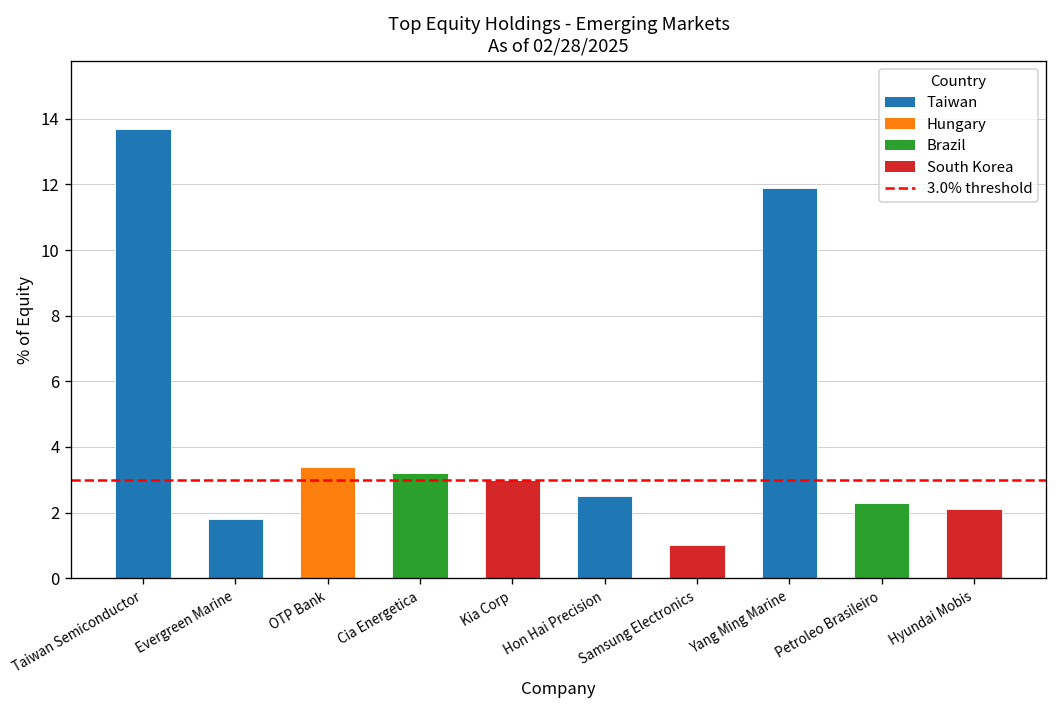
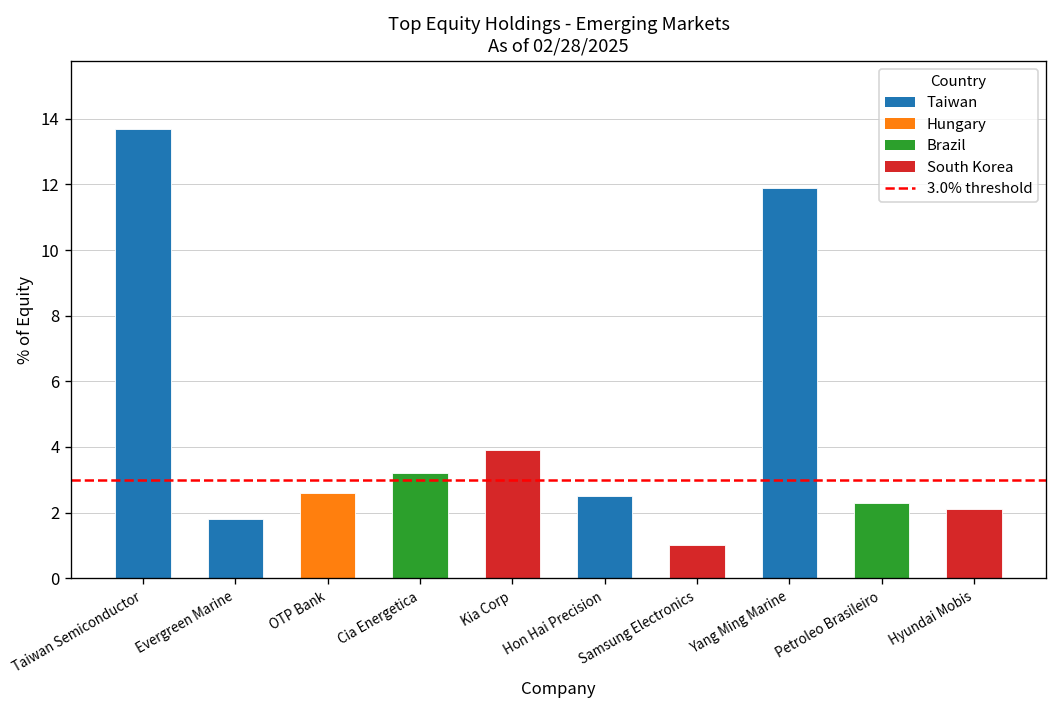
  {
    "Taiwan Semiconductor": 13.7,
    "Evergreen Marine": 1.8,
-   "OTP Bank": 3.4,
+   "OTP Bank": 2.6,
    "Cia Energetica": 3.2,
-   "Kia Corp": 3.0,
+   "Kia Corp": 3.9,
    "Hon Hai Precision": 2.5,
    "Samsung Electronics": 1.0,
    "Yang Ming Marine": 11.9,
    "Petroleo Brasileiro": 2.3,
    "Hyundai Mobis": 2.1
  }
